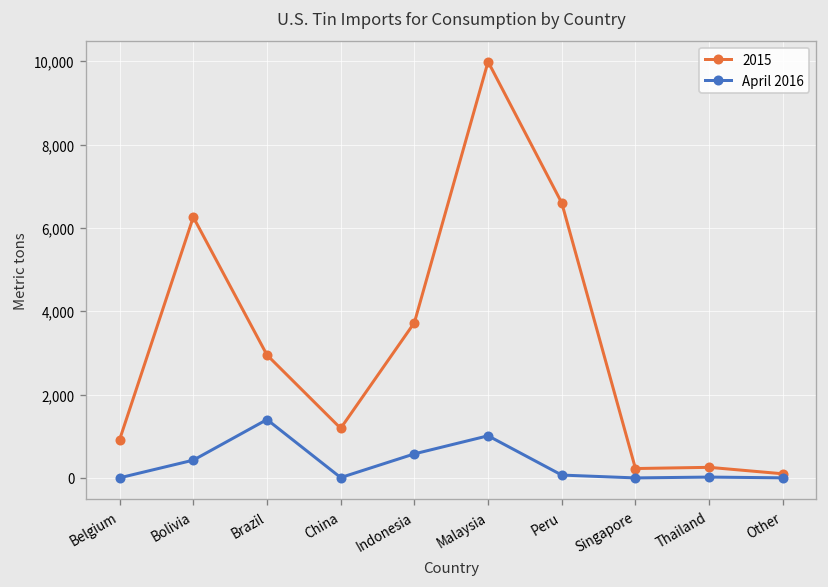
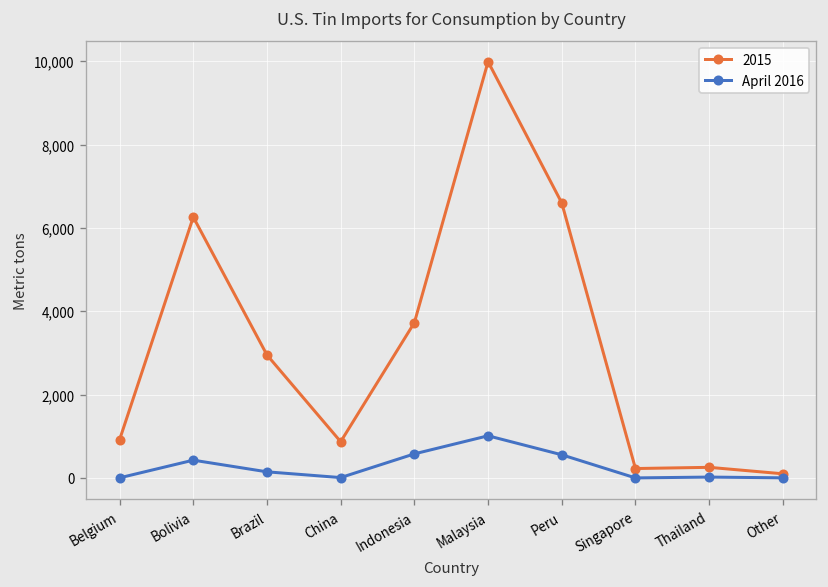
  {
    "2015": {
      "Belgium": "900",
      "Bolivia": "6,300",
      "Brazil": "3,000",
-     "China": "1,200",
+     "China": "900",
      "Indonesia": "3,700",
      "Malaysia": "10,000",
      "Peru": "6,600",
      "Singapore": "200",
      "Thailand": "300",
      "Other": "100"
    },
    "April 2016": {
      "Belgium": "0",
      "Bolivia": "400",
-     "Brazil": "1,400",
+     "Brazil": "100",
      "China": "0",
      "Indonesia": "600",
      "Malaysia": "1,000",
-     "Peru": "100",
+     "Peru": "600",
      "Singapore": "0",
      "Thailand": "0",
      "Other": "0"
    }
  }
